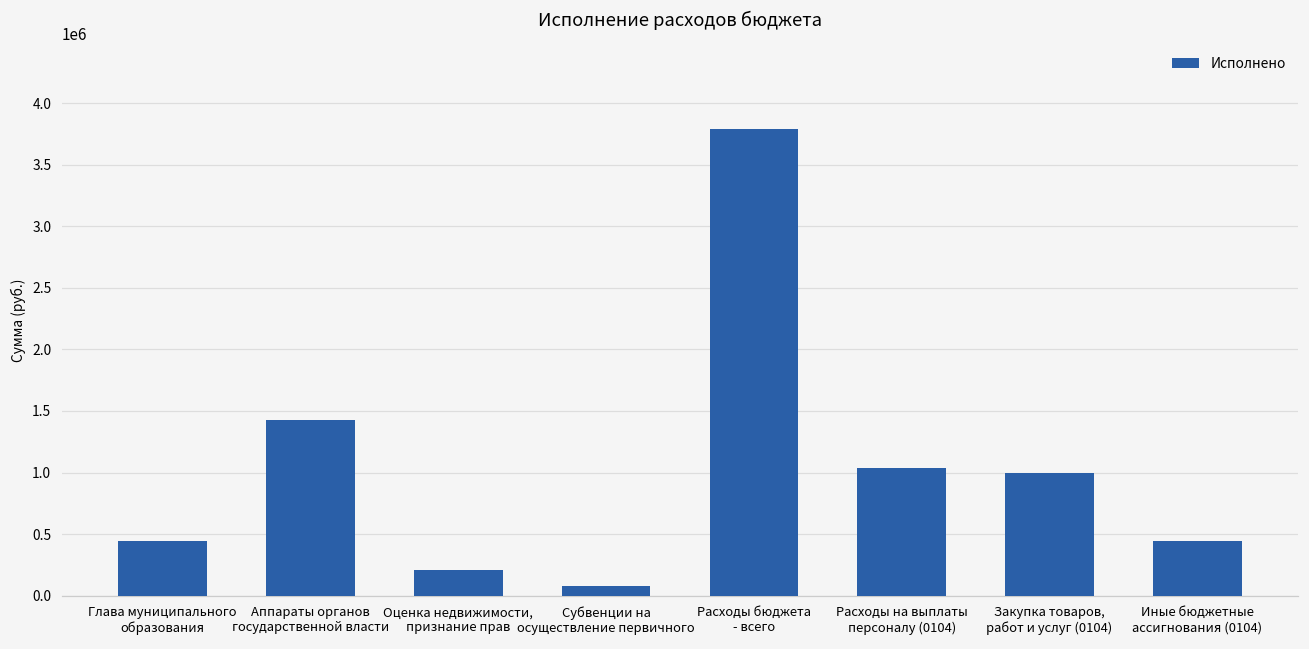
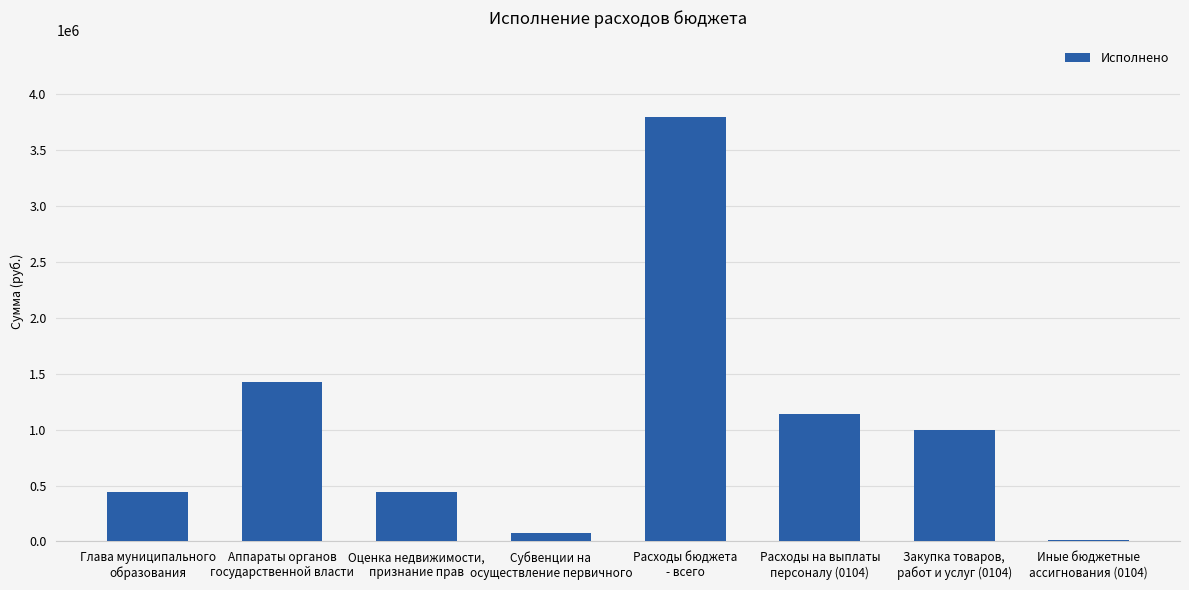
  {
    "Глава муниципального образования": 440000,
    "Аппараты органов государственной власти": 1430000,
-   "Оценка недвижимости, признание прав": 210000,
+   "Оценка недвижимости, признание прав": 440000,
    "Субвенции на осуществление первичного": 80000,
    "Расходы бюджета - всего": 3790000,
-   "Расходы на выплаты персоналу (0104)": 1040000,
+   "Расходы на выплаты персоналу (0104)": 1130000,
    "Закупка товаров, работ и услуг (0104)": 1000000,
-   "Иные бюджетные ассигнования (0104)": 450000
+   "Иные бюджетные ассигнования (0104)": 10000
  }
